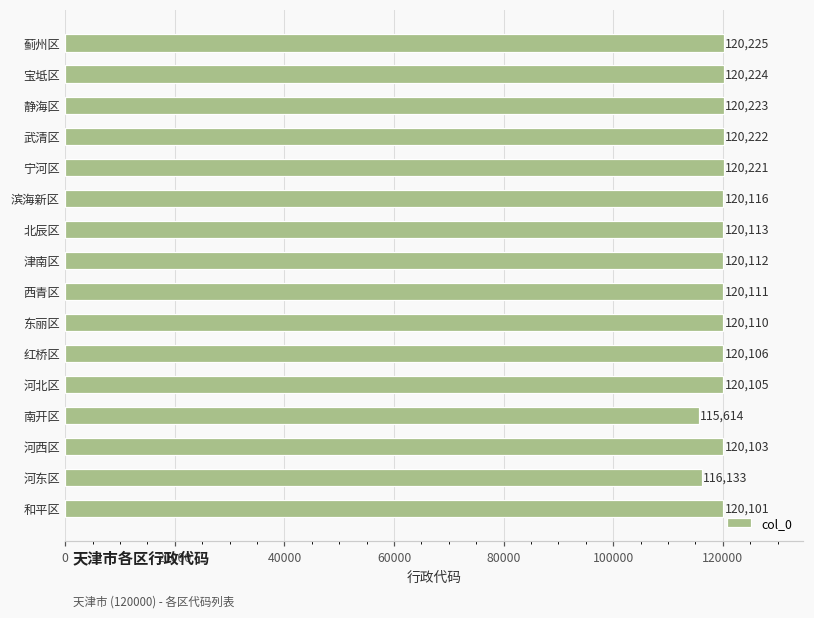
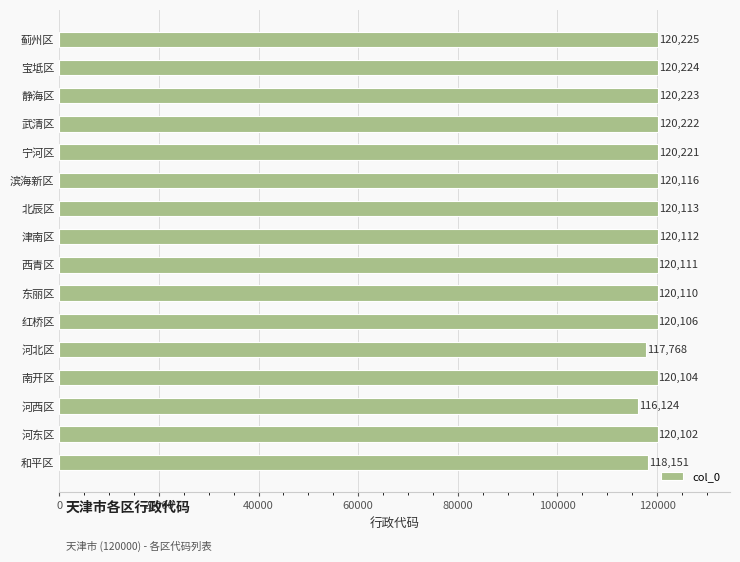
  {
    "蓟州区": "120,225",
    "宝坻区": "120,224",
    "静海区": "120,223",
    "武清区": "120,222",
    "宁河区": "120,221",
    "滨海新区": "120,116",
    "北辰区": "120,113",
    "津南区": "120,112",
    "西青区": "120,111",
    "东丽区": "120,110",
    "红桥区": "120,106",
-   "河北区": "120,105",
-   "南开区": "115,614",
-   "河西区": "120,103",
-   "河东区": "116,133",
-   "和平区": "120,101"
+   "河北区": "117,768",
+   "南开区": "120,104",
+   "河西区": "116,124",
+   "河东区": "120,102",
+   "和平区": "118,151"
  }
